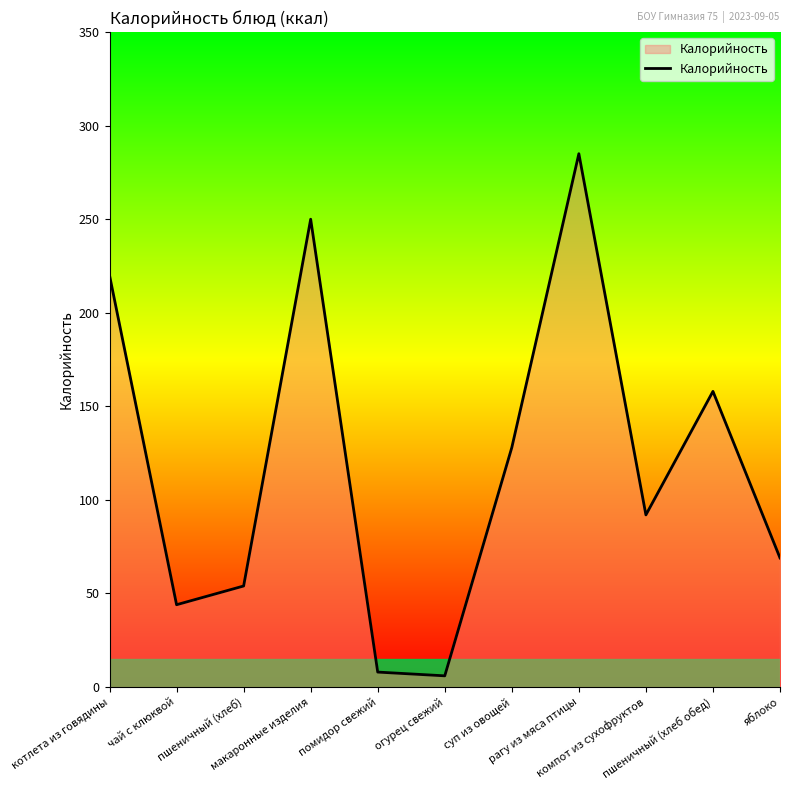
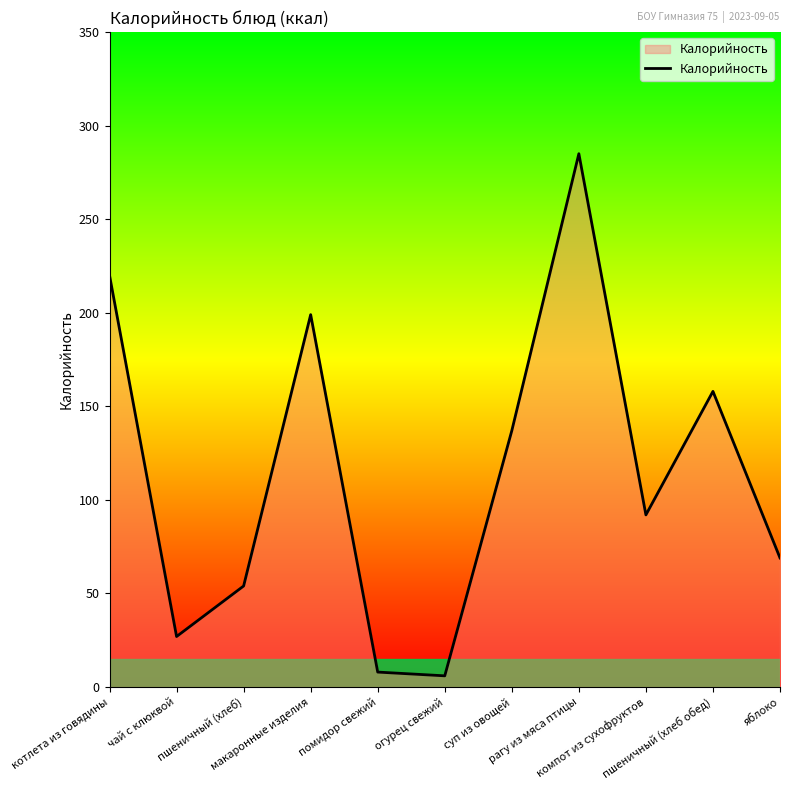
  {
    "котлета из говядины": 220,
-   "чай с клюквой": 44,
+   "чай с клюквой": 27,
    "пшеничный (хлеб)": 54,
-   "макаронные изделия": 250,
-   "суп из овощей": 128,
+   "макаронные изделия": 199,
+   "суп из овощей": 137,
    "рагу из мяса птицы": 285,
    "компот из сухофруктов": 92,
    "пшеничный (хлеб обед)": 158,
    "яблоко": 69
  }
